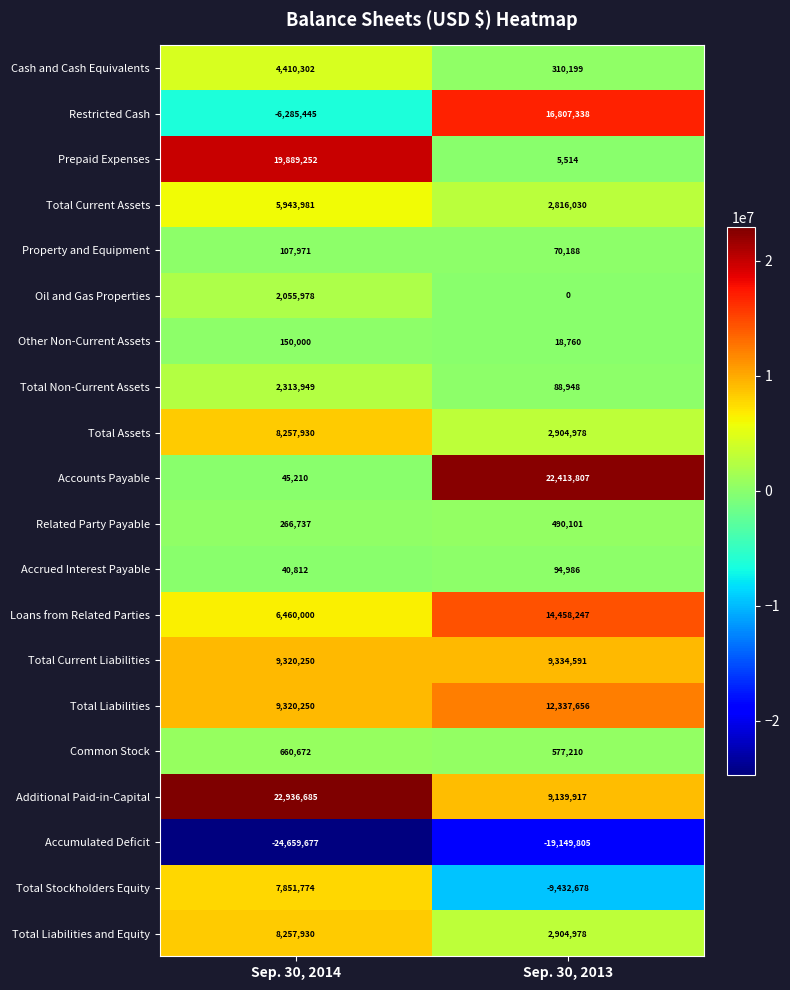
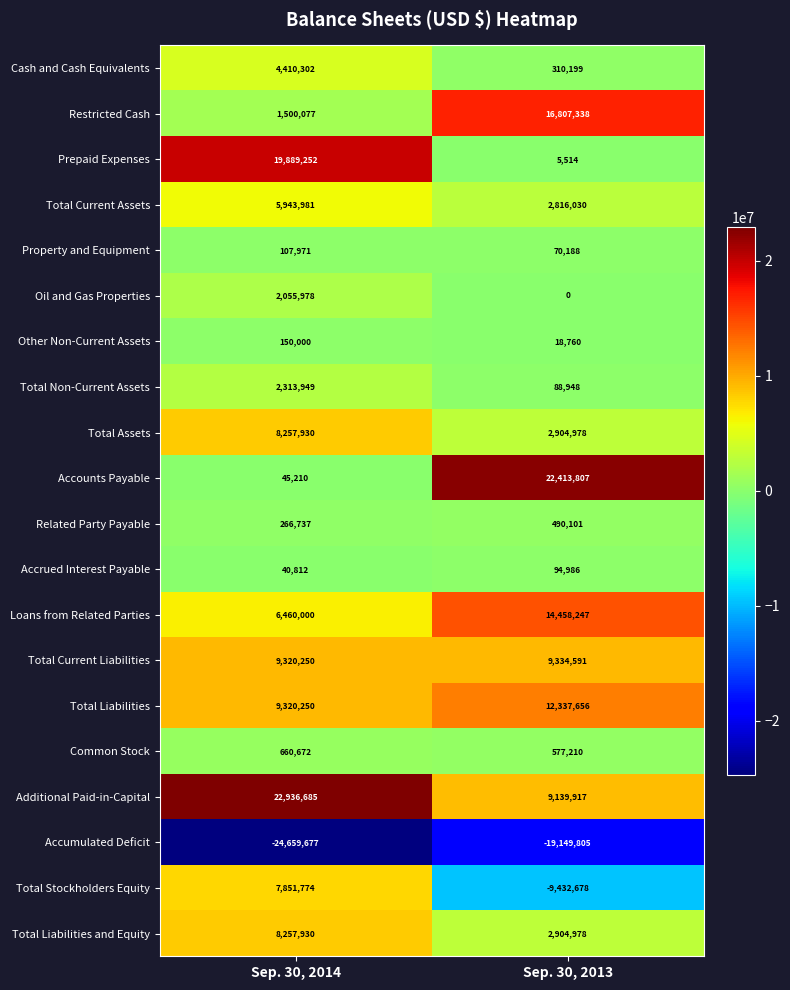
  {
    "Cash and Cash Equivalents": {
      "Sep. 30, 2014": "4,410,302",
      "Sep. 30, 2013": "310,199"
    },
    "Restricted Cash": {
-     "Sep. 30, 2014": "-6,285,445",
+     "Sep. 30, 2014": "1,500,077",
      "Sep. 30, 2013": "16,807,338"
    },
    "Prepaid Expenses": {
      "Sep. 30, 2014": "19,889,252",
      "Sep. 30, 2013": "5,514"
    },
    "Total Current Assets": {
      "Sep. 30, 2014": "5,943,981",
      "Sep. 30, 2013": "2,816,030"
    },
    "Property and Equipment": {
      "Sep. 30, 2014": "107,971",
      "Sep. 30, 2013": "70,188"
    },
    "Oil and Gas Properties": {
      "Sep. 30, 2014": "2,055,978",
      "Sep. 30, 2013": "0"
    },
    "Other Non-Current Assets": {
      "Sep. 30, 2014": "150,000",
      "Sep. 30, 2013": "18,760"
    },
    "Total Non-Current Assets": {
      "Sep. 30, 2014": "2,313,949",
      "Sep. 30, 2013": "88,948"
    },
    "Total Assets": {
      "Sep. 30, 2014": "8,257,930",
      "Sep. 30, 2013": "2,904,978"
    },
    "Accounts Payable": {
      "Sep. 30, 2014": "45,210",
      "Sep. 30, 2013": "22,413,807"
    },
    "Related Party Payable": {
      "Sep. 30, 2014": "266,737",
      "Sep. 30, 2013": "490,101"
    },
    "Accrued Interest Payable": {
      "Sep. 30, 2014": "40,812",
      "Sep. 30, 2013": "94,986"
    },
    "Loans from Related Parties": {
      "Sep. 30, 2014": "6,460,000",
      "Sep. 30, 2013": "14,458,247"
    },
    "Total Current Liabilities": {
      "Sep. 30, 2014": "9,320,250",
      "Sep. 30, 2013": "9,334,591"
    },
    "Total Liabilities": {
      "Sep. 30, 2014": "9,320,250",
      "Sep. 30, 2013": "12,337,656"
    },
    "Common Stock": {
      "Sep. 30, 2014": "660,672",
      "Sep. 30, 2013": "577,210"
    },
    "Additional Paid-in-Capital": {
      "Sep. 30, 2014": "22,936,685",
      "Sep. 30, 2013": "9,139,917"
    },
    "Accumulated Deficit": {
      "Sep. 30, 2014": "-24,659,677",
      "Sep. 30, 2013": "-19,149,805"
    },
    "Total Stockholders Equity": {
      "Sep. 30, 2014": "7,851,774",
      "Sep. 30, 2013": "-9,432,678"
    },
    "Total Liabilities and Equity": {
      "Sep. 30, 2014": "8,257,930",
      "Sep. 30, 2013": "2,904,978"
    }
  }
